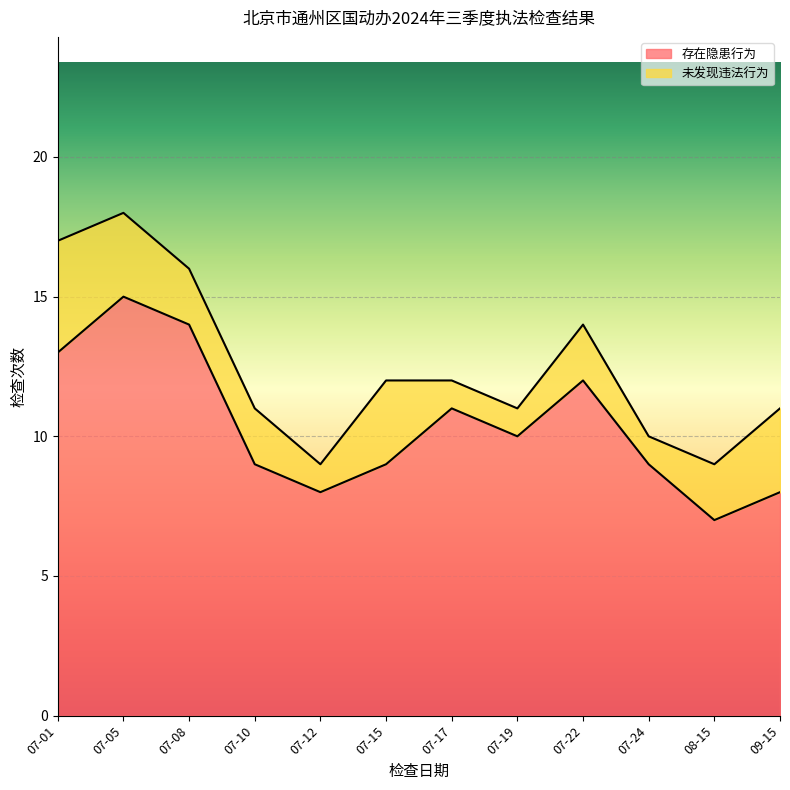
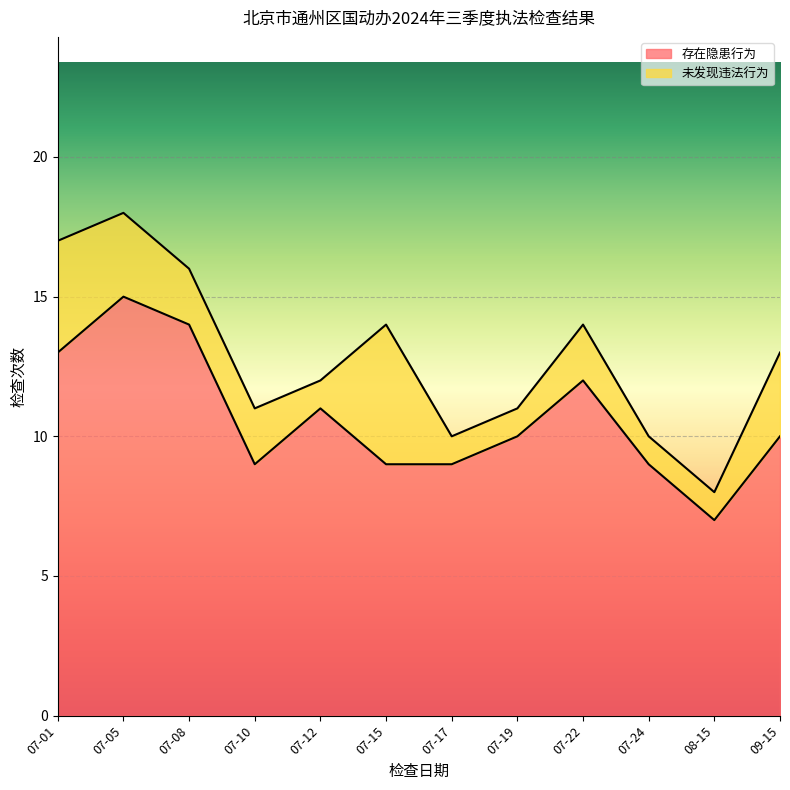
  {
    "存在隐患行为": {
      "07-01": 13,
      "07-05": 15,
      "07-08": 14,
      "07-10": 9,
-     "07-12": 8,
+     "07-12": 11,
      "07-15": 9,
-     "07-17": 11,
+     "07-17": 9,
      "07-19": 10,
      "07-22": 12,
      "07-24": 9,
      "08-15": 7,
-     "09-15": 8
+     "09-15": 10
    },
    "未发现违法行为": {
      "07-01": 4,
      "07-05": 3,
      "07-08": 2,
      "07-10": 2,
      "07-12": 1,
-     "07-15": 3,
+     "07-15": 5,
      "07-17": 1,
      "07-19": 1,
      "07-22": 2,
      "07-24": 1,
-     "08-15": 2,
+     "08-15": 1,
      "09-15": 3
    }
  }
